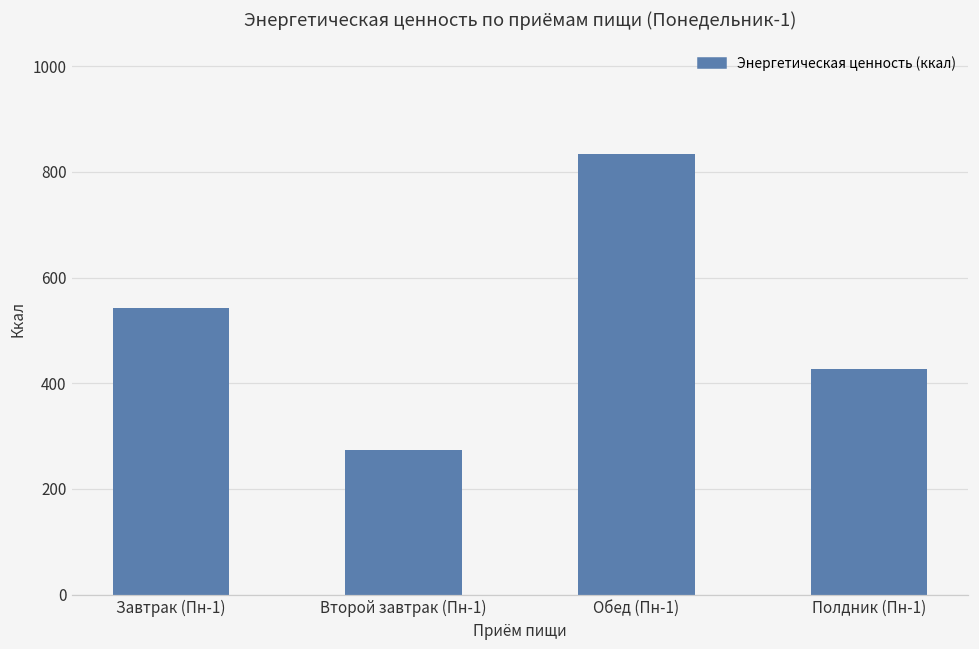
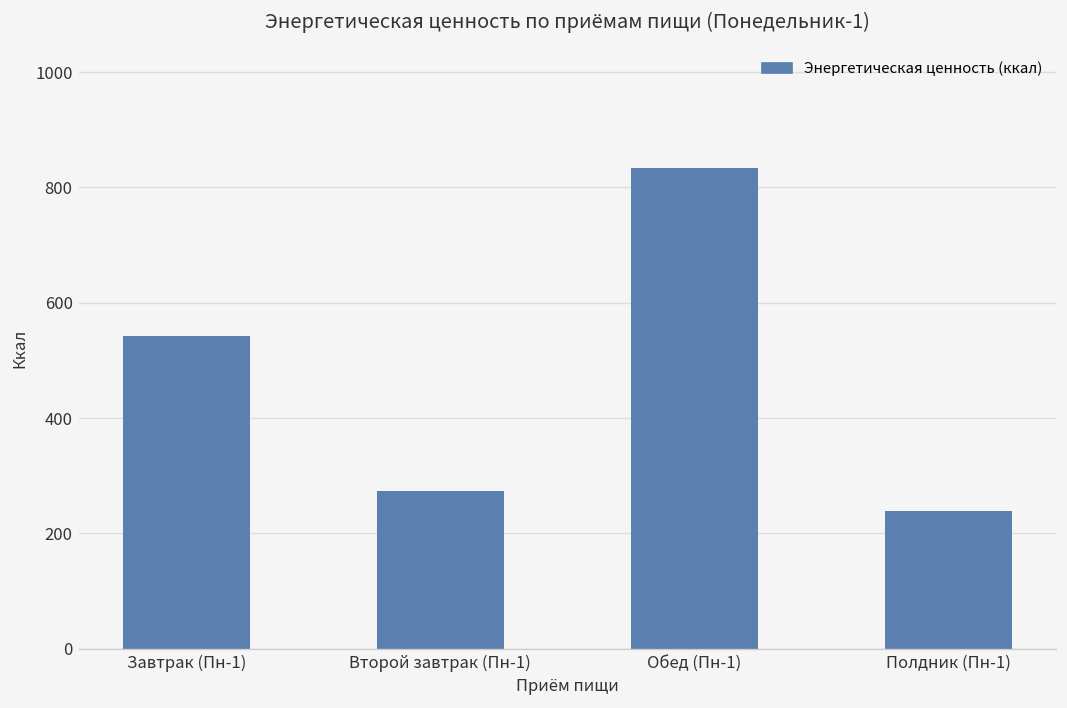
  {
    "Завтрак (Пн-1)": 540,
    "Второй завтрак (Пн-1)": 270,
    "Обед (Пн-1)": 830,
-   "Полдник (Пн-1)": 430
+   "Полдник (Пн-1)": 240
  }
